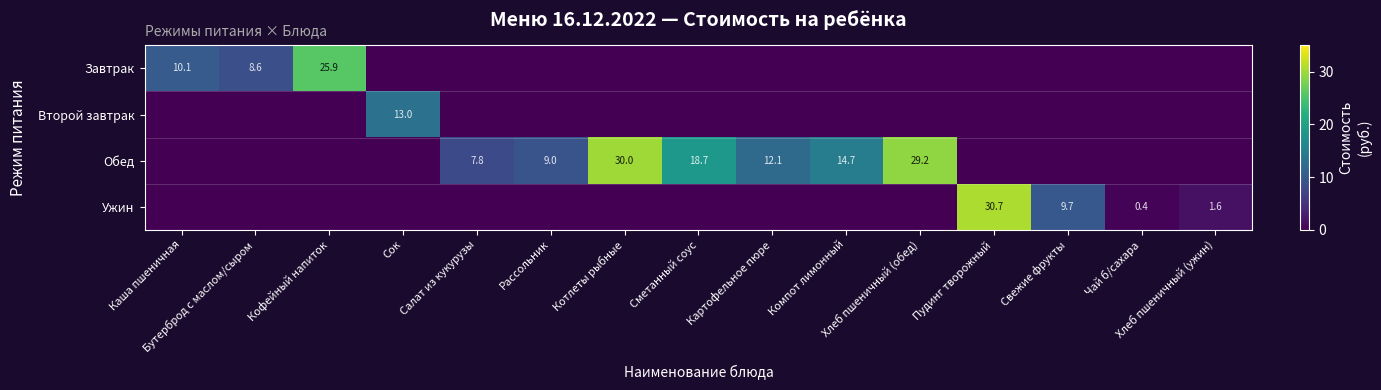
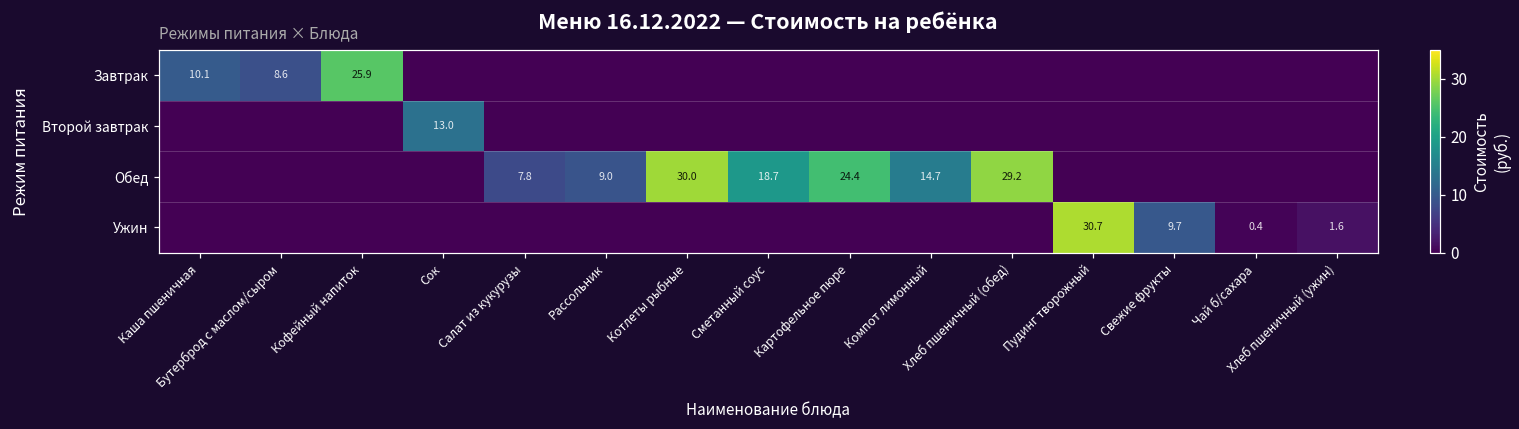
  {
    "Завтрак": {
      "Каша пшеничная": 10.1,
      "Бутерброд с маслом/сыром": 8.6,
      "Кофейный напиток": 25.9
    },
    "Второй завтрак": {
      "Сок": 13.0
    },
    "Обед": {
      "Салат из кукурузы": 7.8,
      "Рассольник": 9.0,
      "Котлеты рыбные": 30.0,
      "Сметанный соус": 18.7,
-     "Картофельное пюре": 12.1,
+     "Картофельное пюре": 24.4,
      "Компот лимонный": 14.7,
      "Хлеб пшеничный (обед)": 29.2
    },
    "Ужин": {
      "Пудинг творожный": 30.7,
      "Свежие фрукты": 9.7,
      "Чай б/сахара": 0.4,
      "Хлеб пшеничный (ужин)": 1.6
    }
  }
